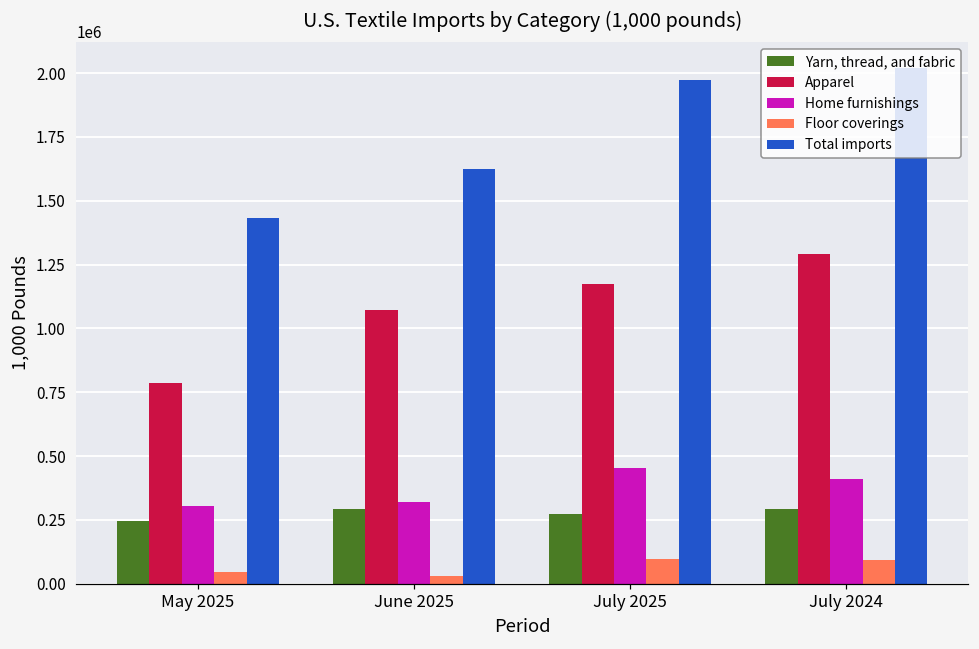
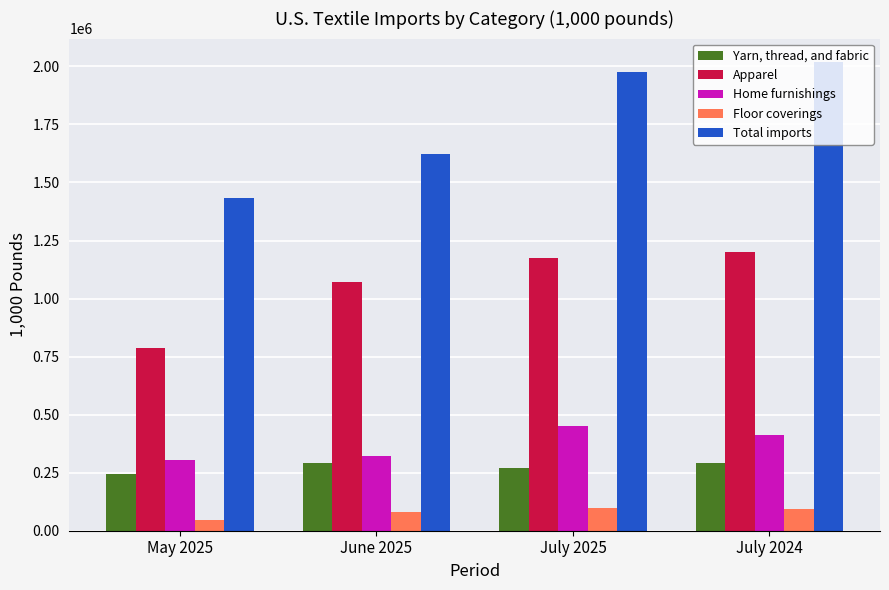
  {
    "Yarn, thread, and fabric": {
      "May 2025": 250000,
      "June 2025": 290000,
      "July 2025": 270000,
      "July 2024": 290000
    },
    "Apparel": {
      "May 2025": 780000,
      "June 2025": 1070000,
      "July 2025": 1170000,
-     "July 2024": 1290000
+     "July 2024": 1200000
    },
    "Home furnishings": {
      "May 2025": 300000,
      "June 2025": 320000,
      "July 2025": 450000,
      "July 2024": 410000
    },
    "Floor coverings": {
      "May 2025": 50000,
-     "June 2025": 30000,
+     "June 2025": 80000,
      "July 2025": 100000,
      "July 2024": 90000
    },
    "Total imports": {
      "May 2025": 1430000,
      "June 2025": 1620000,
      "July 2025": 1970000
    }
  }
